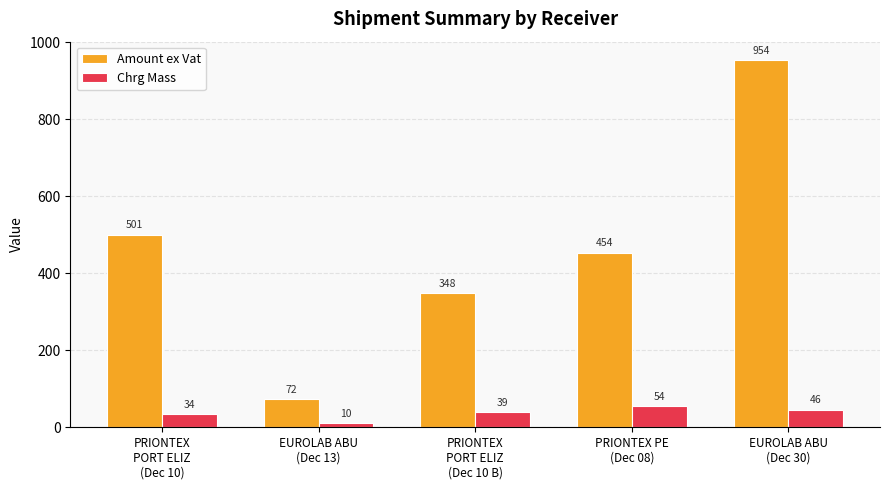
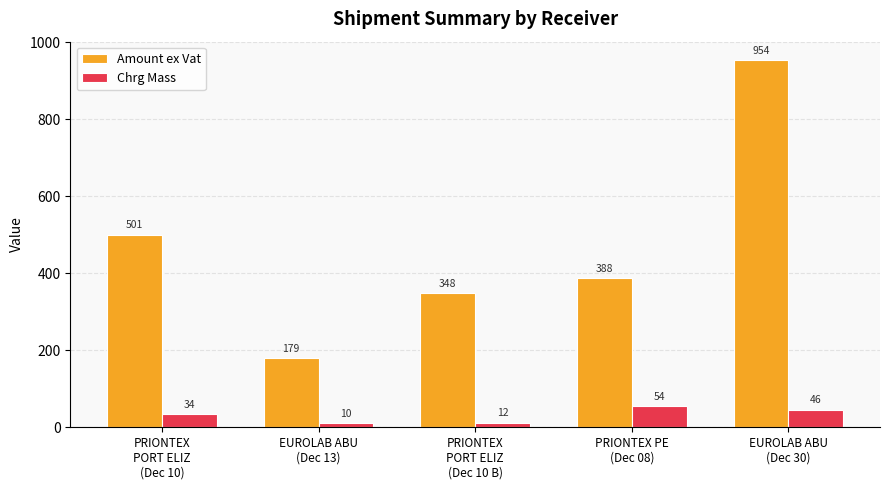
  {
    "Amount ex Vat": {
      "PRIONTEX PORT ELIZ (Dec 10)": 501,
-     "EUROLAB ABU (Dec 13)": 72,
+     "EUROLAB ABU (Dec 13)": 179,
      "PRIONTEX PORT ELIZ (Dec 10 B)": 348,
-     "PRIONTEX PE (Dec 08)": 454,
+     "PRIONTEX PE (Dec 08)": 388,
      "EUROLAB ABU (Dec 30)": 954
    },
    "Chrg Mass": {
      "PRIONTEX PORT ELIZ (Dec 10)": 34,
      "EUROLAB ABU (Dec 13)": 10,
-     "PRIONTEX PORT ELIZ (Dec 10 B)": 39,
+     "PRIONTEX PORT ELIZ (Dec 10 B)": 12,
      "PRIONTEX PE (Dec 08)": 54,
      "EUROLAB ABU (Dec 30)": 46
    }
  }
